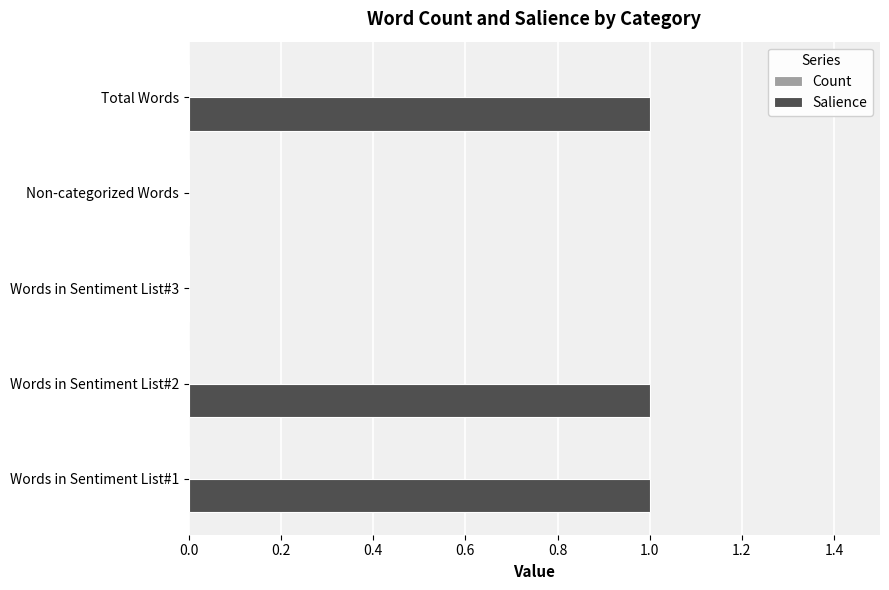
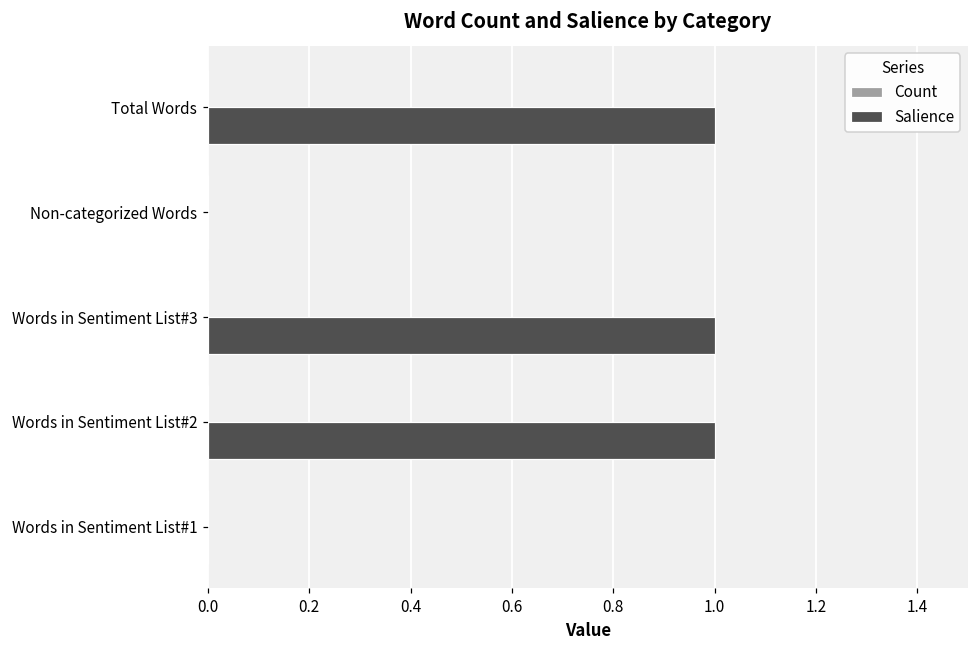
  {
    "Count": {
      "Total Words": 0,
      "Non-categorized Words": 0,
      "Words in Sentiment List#3": 0,
      "Words in Sentiment List#2": 0,
      "Words in Sentiment List#1": 0
    },
    "Salience": {
      "Total Words": 1,
      "Non-categorized Words": 0,
-     "Words in Sentiment List#3": 0,
+     "Words in Sentiment List#3": 1,
      "Words in Sentiment List#2": 1,
-     "Words in Sentiment List#1": 1
+     "Words in Sentiment List#1": 0
    }
  }
